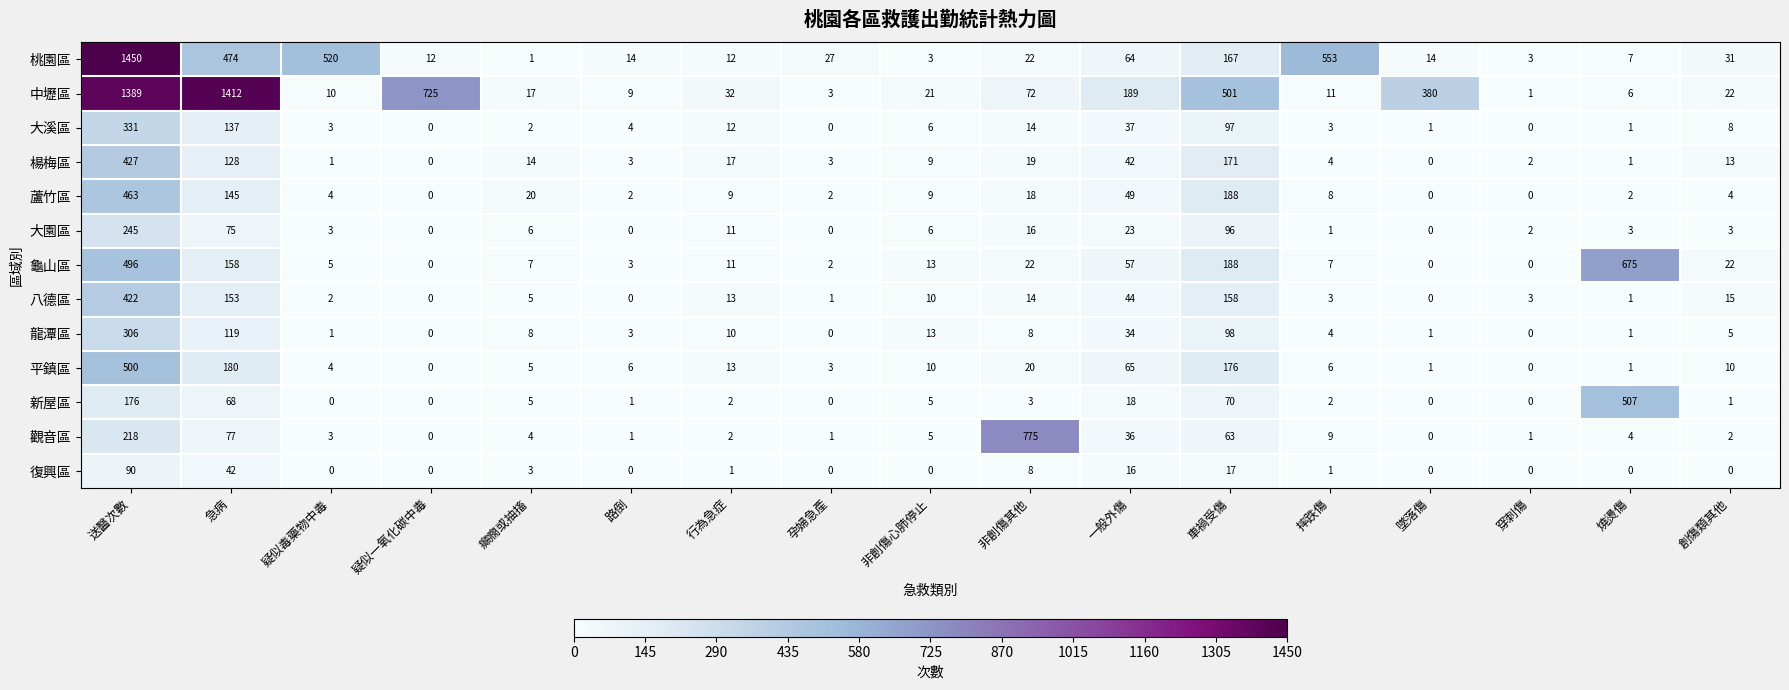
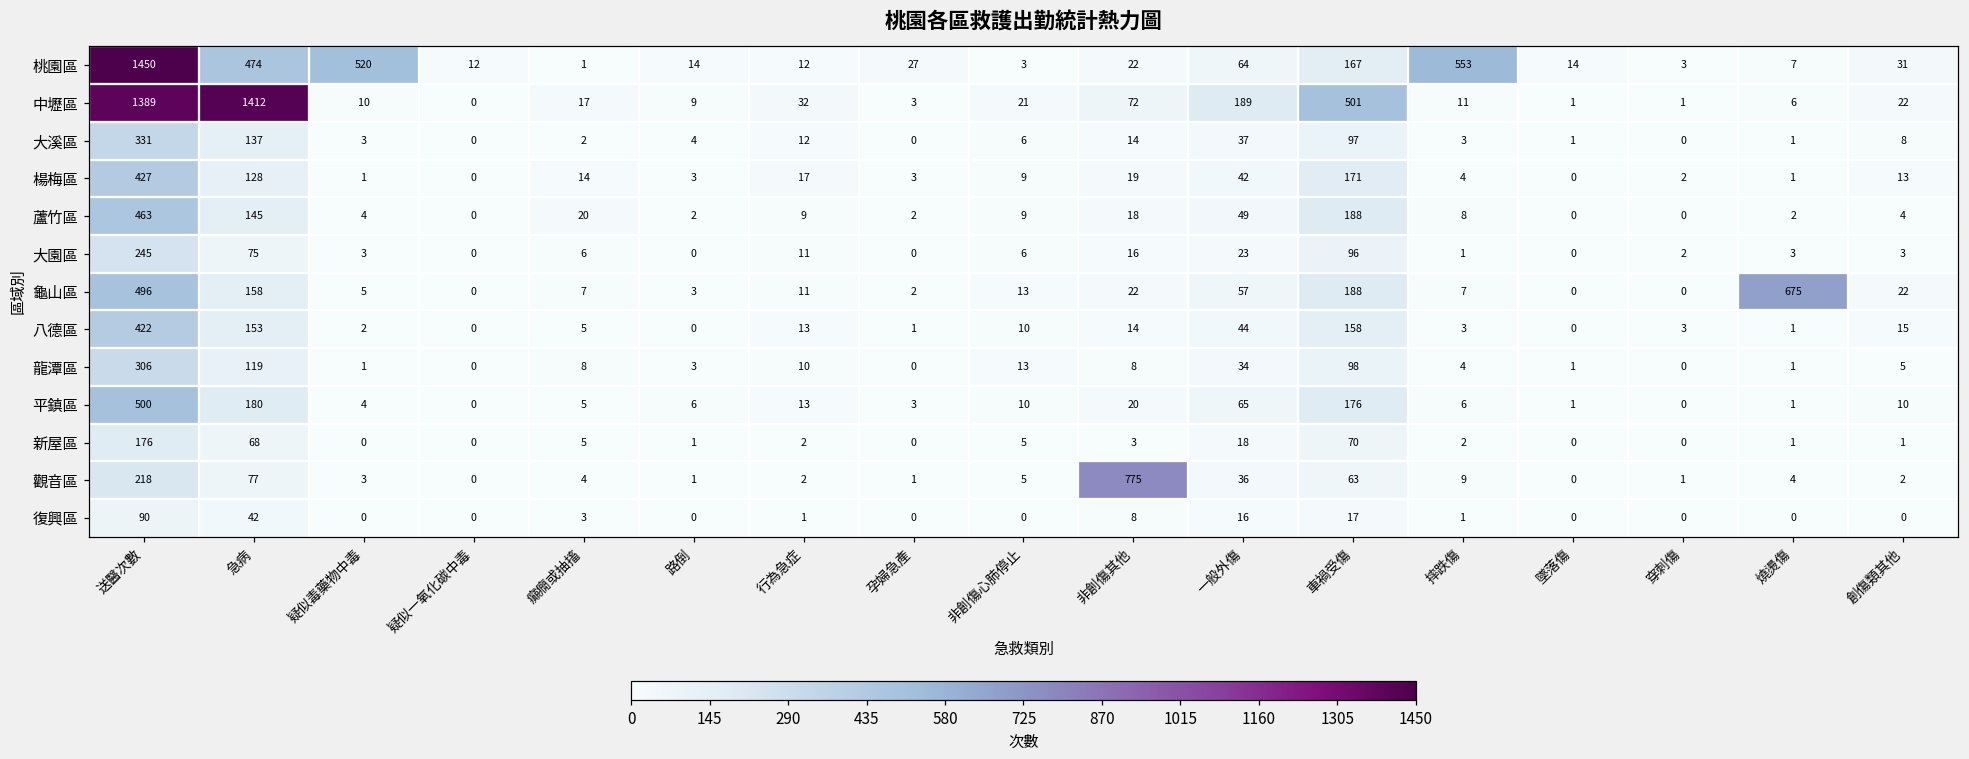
  {
    "中壢區": {
      "送醫次數": 1389,
      "急病": 1412,
      "疑似毒藥物中毒": 10,
-     "疑似一氧化碳中毒": 725,
+     "疑似一氧化碳中毒": 0,
      "癲癇或抽搐": 17,
      "路倒": 9,
      "行為急症": 32,
      "孕婦急產": 3,
      "非創傷心肺停止": 21,
      "非創傷其他": 72,
      "一般外傷": 189,
      "車禍受傷": 501,
      "摔跌傷": 11,
-     "墜落傷": 380,
+     "墜落傷": 1,
      "穿刺傷": 1,
      "燒燙傷": 6,
      "創傷類其他": 22
    },
    "新屋區": {
      "送醫次數": 176,
      "急病": 68,
      "疑似毒藥物中毒": 0,
      "疑似一氧化碳中毒": 0,
      "癲癇或抽搐": 5,
      "路倒": 1,
      "行為急症": 2,
      "孕婦急產": 0,
      "非創傷心肺停止": 5,
      "非創傷其他": 3,
      "一般外傷": 18,
      "車禍受傷": 70,
      "摔跌傷": 2,
      "墜落傷": 0,
      "穿刺傷": 0,
-     "燒燙傷": 507,
+     "燒燙傷": 1,
      "創傷類其他": 1
    }
  }
